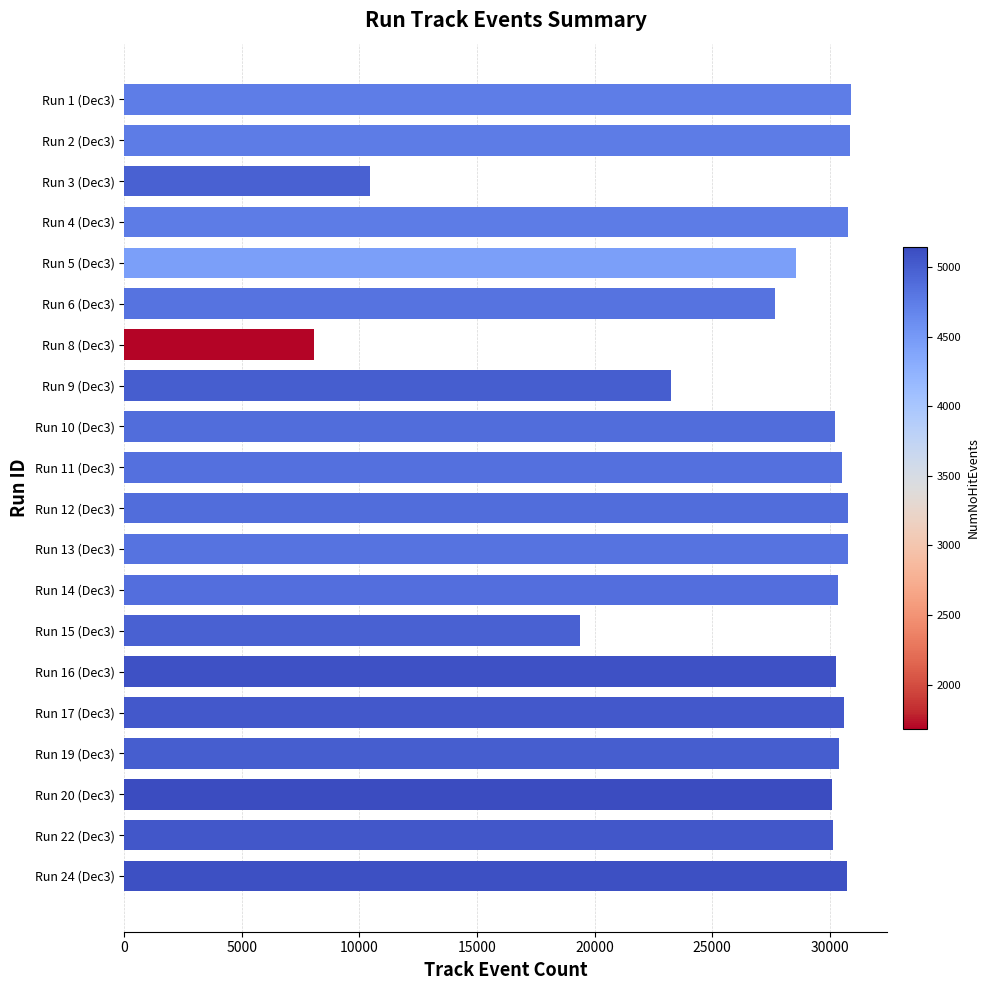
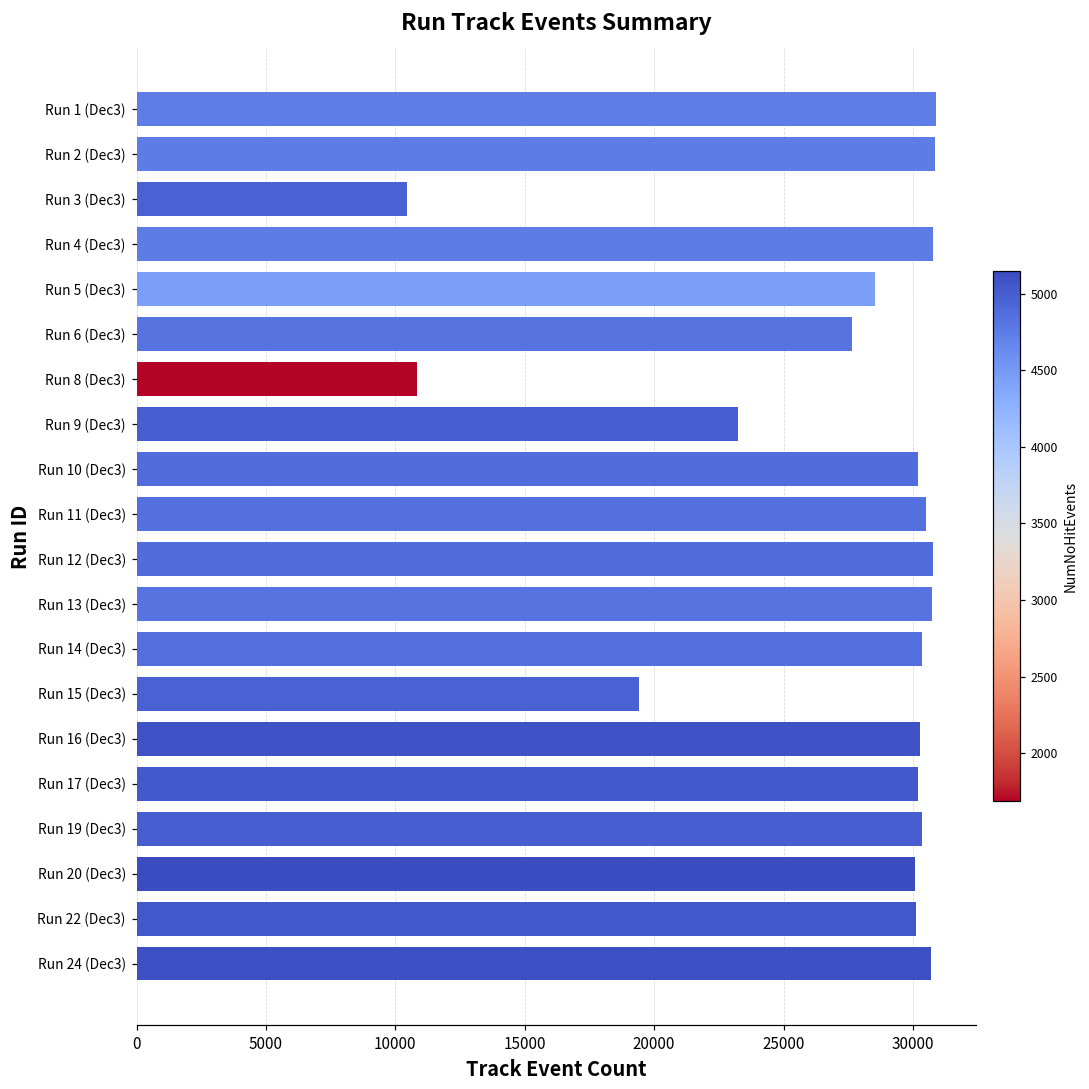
  {
    "Run 1 (Dec3)": 30900,
    "Run 2 (Dec3)": 30900,
    "Run 3 (Dec3)": 10400,
    "Run 4 (Dec3)": 30800,
    "Run 5 (Dec3)": 28500,
    "Run 6 (Dec3)": 27700,
-   "Run 8 (Dec3)": 8100,
+   "Run 8 (Dec3)": 10900,
    "Run 9 (Dec3)": 23300,
    "Run 10 (Dec3)": 30200,
    "Run 11 (Dec3)": 30500,
    "Run 12 (Dec3)": 30800,
    "Run 13 (Dec3)": 30800,
    "Run 14 (Dec3)": 30400,
    "Run 15 (Dec3)": 19400,
    "Run 16 (Dec3)": 30300,
-   "Run 17 (Dec3)": 30600,
+   "Run 17 (Dec3)": 30200,
    "Run 19 (Dec3)": 30400,
    "Run 20 (Dec3)": 30100,
    "Run 22 (Dec3)": 30100,
    "Run 24 (Dec3)": 30700
  }
